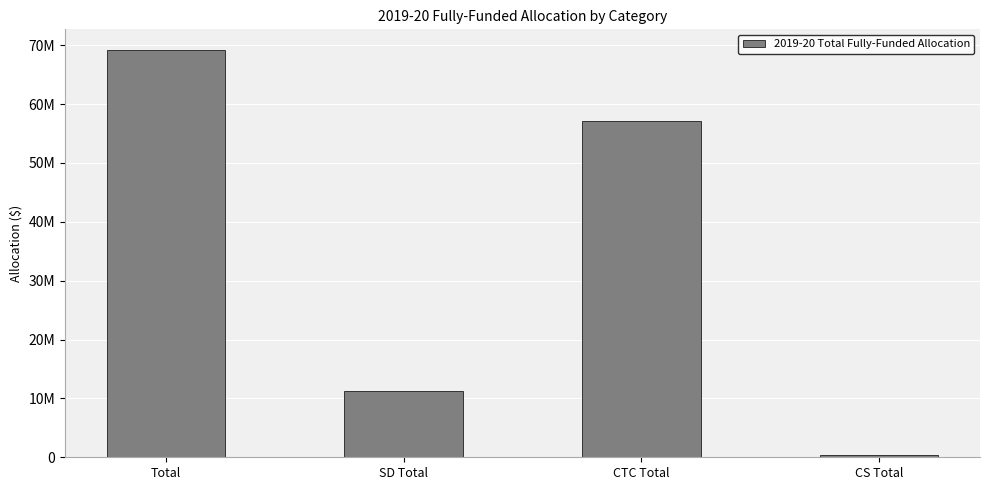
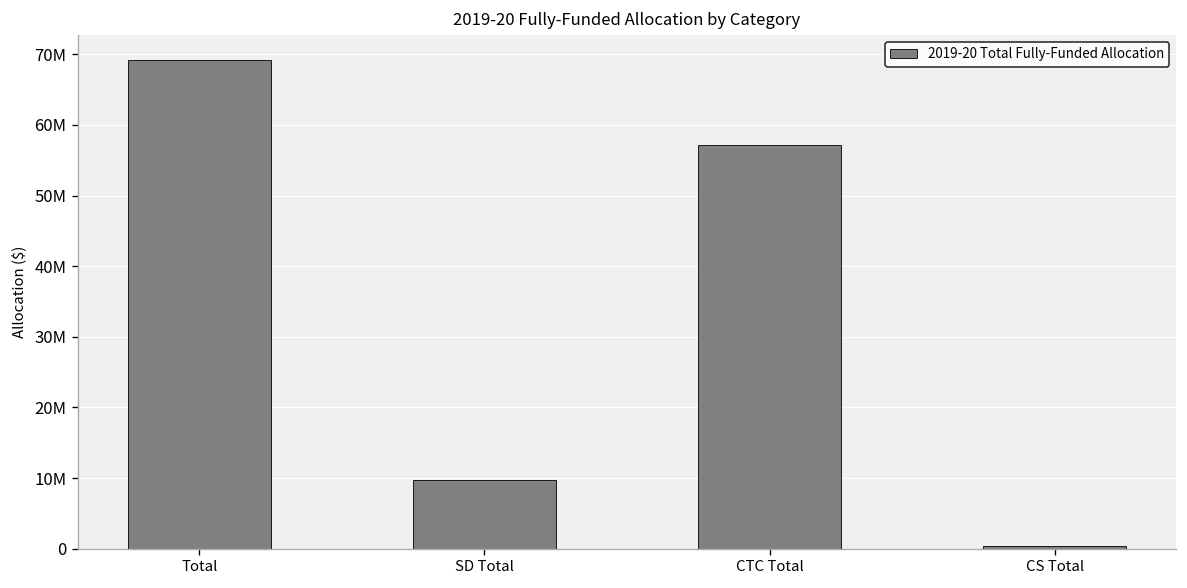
  {
    "Total": 69000000,
-   "SD Total": 11000000,
+   "SD Total": 10000000,
    "CTC Total": 57000000
  }
